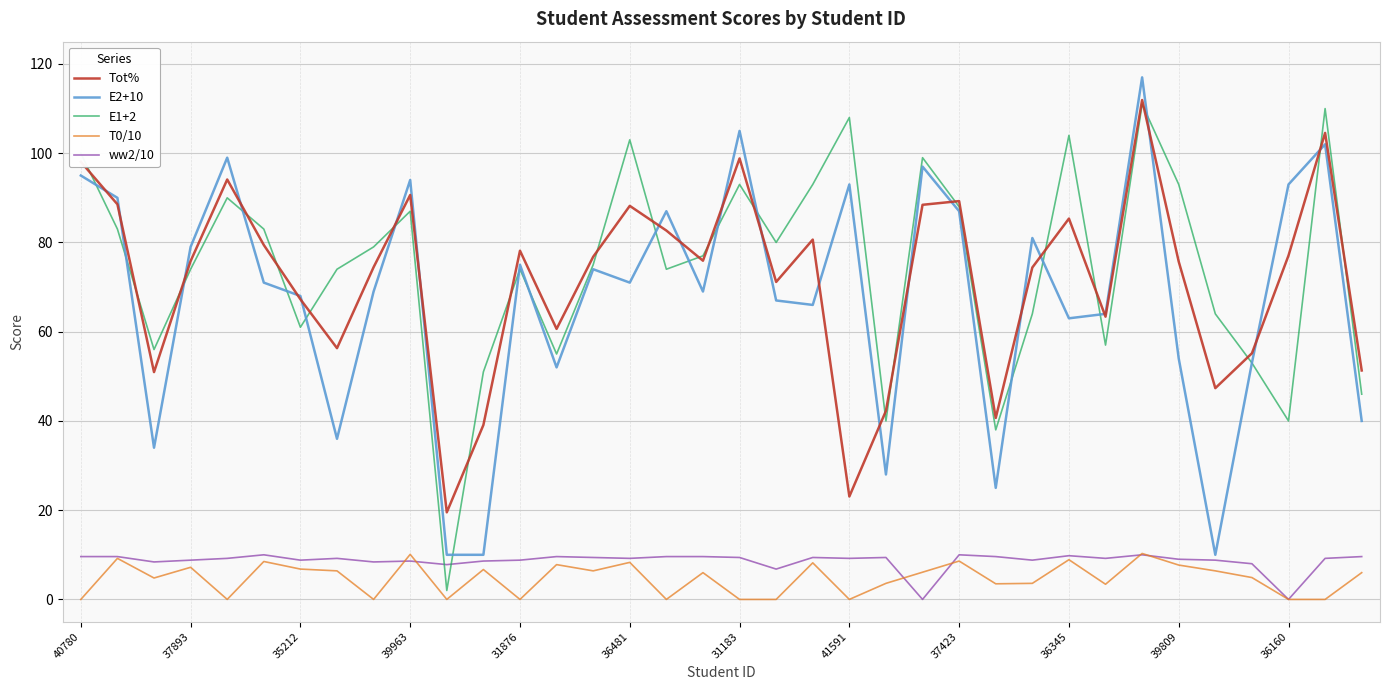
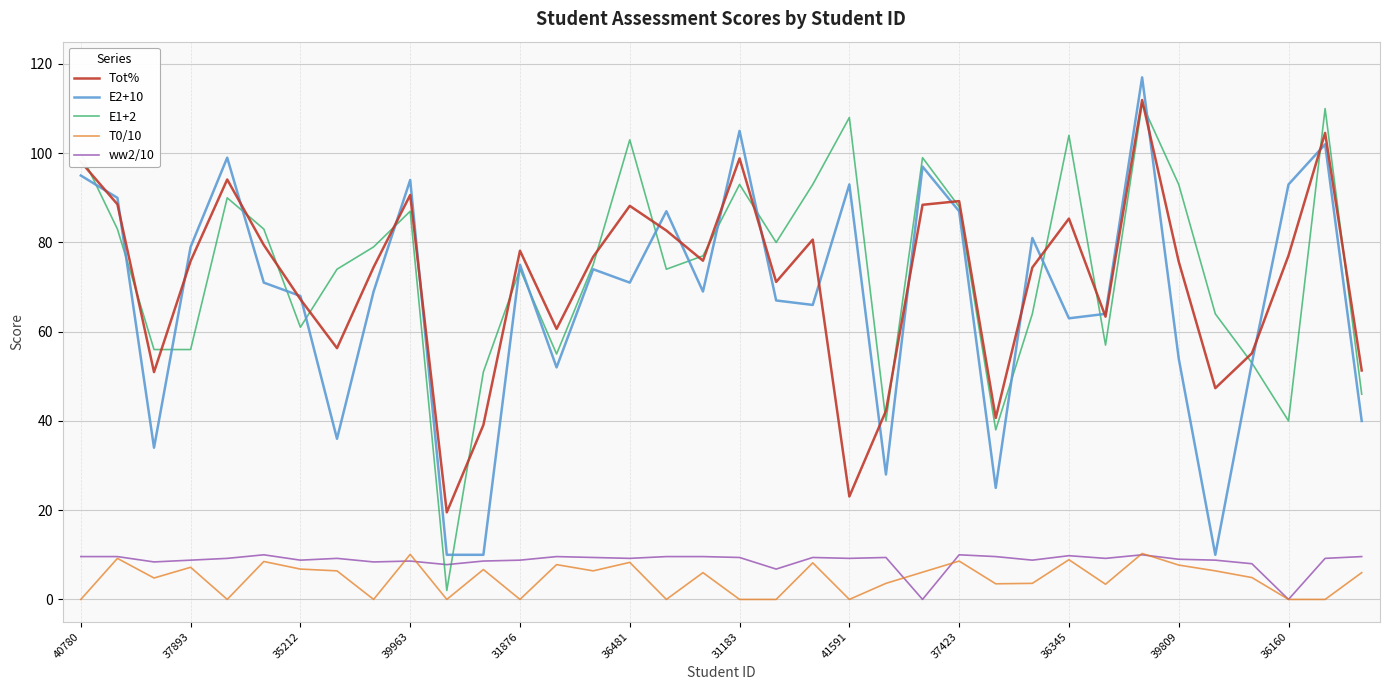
  {
    "Tot%": {
      "37893": 76,
      "35212": 67,
      "39963": 91,
      "31876": 78,
      "36481": 88,
      "31183": 99,
      "41591": 23,
      "37423": 89,
      "36345": 85,
      "39809": 76,
      "36160": 77
    },
    "E2+10": {
      "40780": 95,
      "37893": 79,
      "35212": 68,
      "39963": 94,
      "31876": 75,
      "36481": 71,
      "31183": 105,
      "41591": 93,
      "37423": 87,
      "36345": 63,
      "39809": 54,
      "36160": 93
    },
    "E1+2": {
-     "37893": 74,
+     "37893": 56,
      "35212": 61,
      "39963": 87,
      "31876": 74,
      "36481": 103,
      "31183": 93,
      "41591": 108,
      "37423": 88,
      "36345": 104,
      "39809": 93,
      "36160": 40
    },
    "T0/10": {
      "40780": 0,
      "37893": 7,
      "35212": 7,
      "39963": 10,
      "31876": 0,
      "36481": 8,
      "31183": 0,
      "41591": 0,
      "37423": 9,
      "36345": 9,
      "39809": 8
    },
    "ww2/10": {
      "40780": 10,
      "37893": 9,
      "35212": 9,
      "39963": 9,
      "31876": 9,
      "36481": 9,
      "31183": 9,
      "41591": 9,
      "37423": 10,
      "36345": 10,
      "39809": 9
    }
  }
